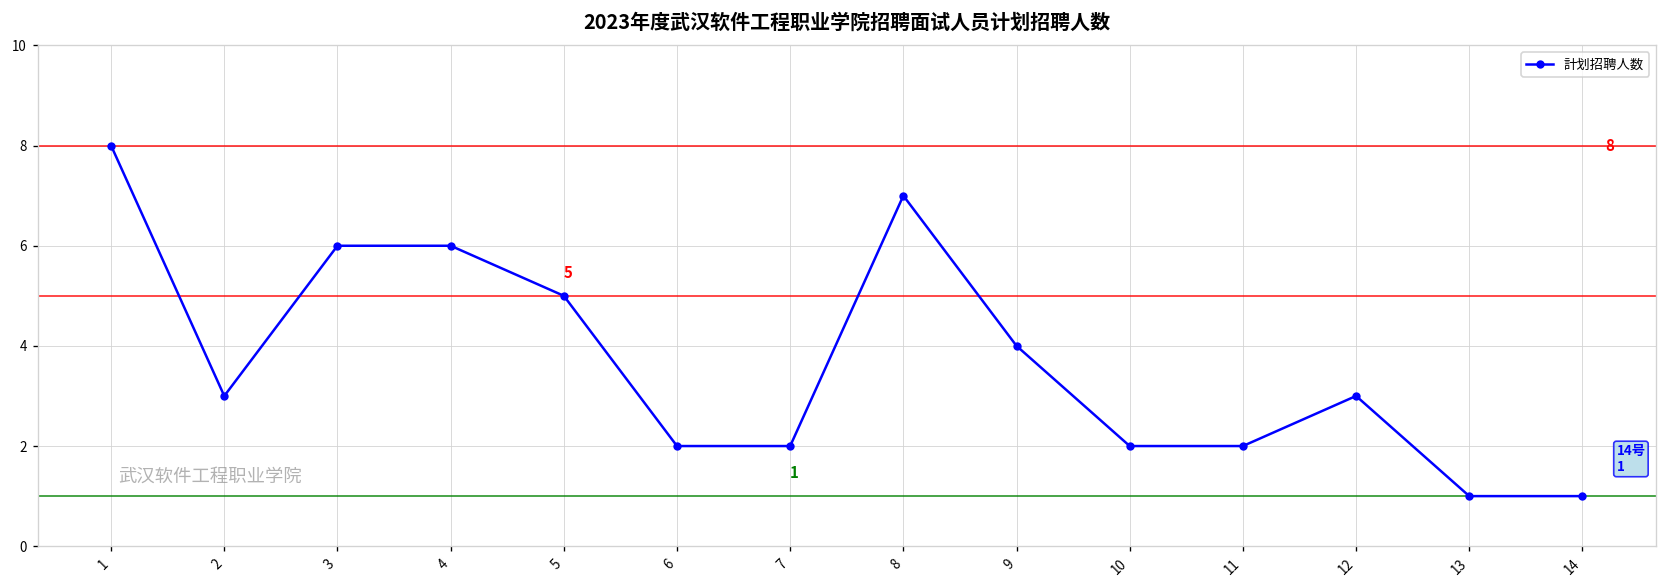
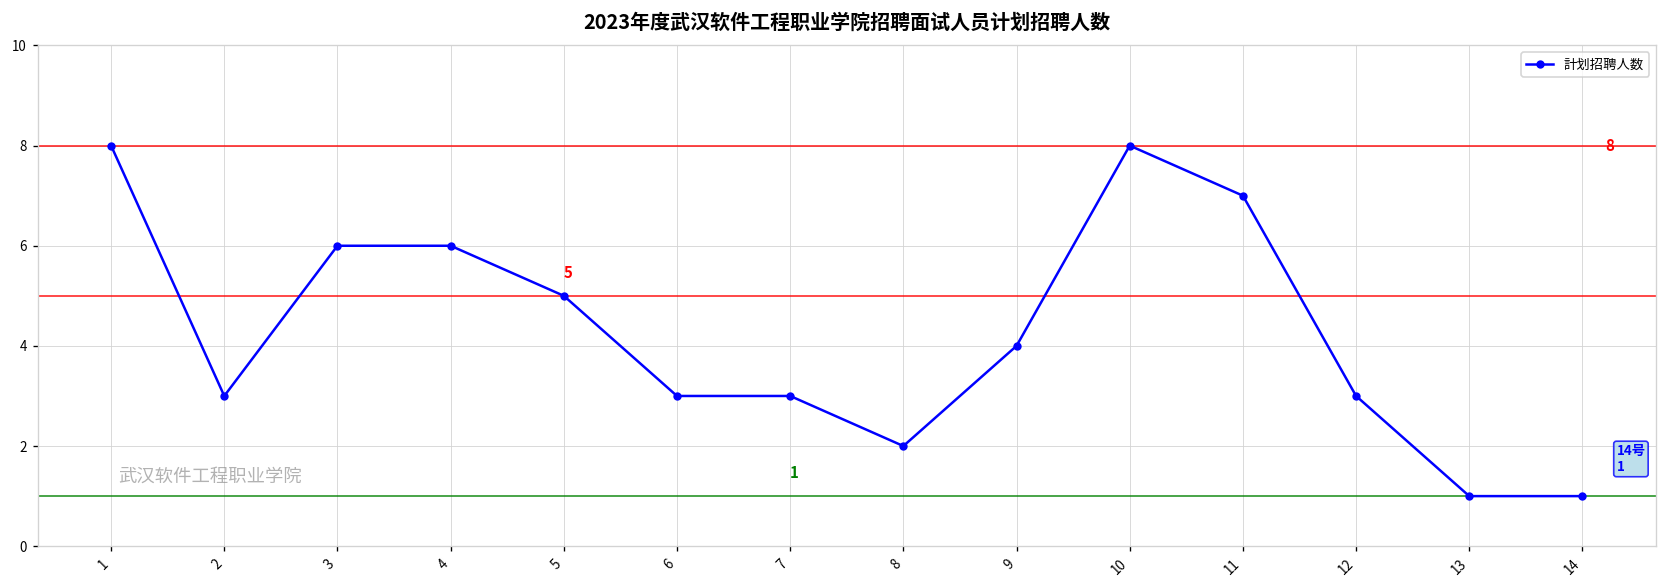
  {
    "1": 8,
    "2": 3,
    "3": 6,
    "4": 6,
-   "6": 2,
-   "7": 2,
-   "8": 7,
+   "6": 3,
+   "7": 3,
+   "8": 2,
    "9": 4,
-   "10": 2,
-   "11": 2,
+   "10": 8,
+   "11": 7,
    "12": 3,
    "13": 1,
    "14": 1
  }
